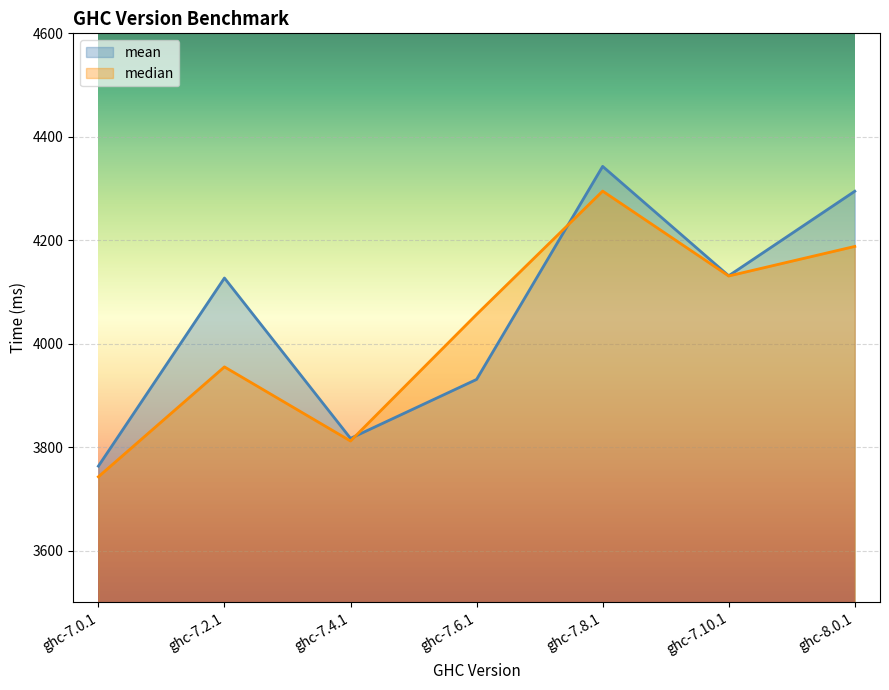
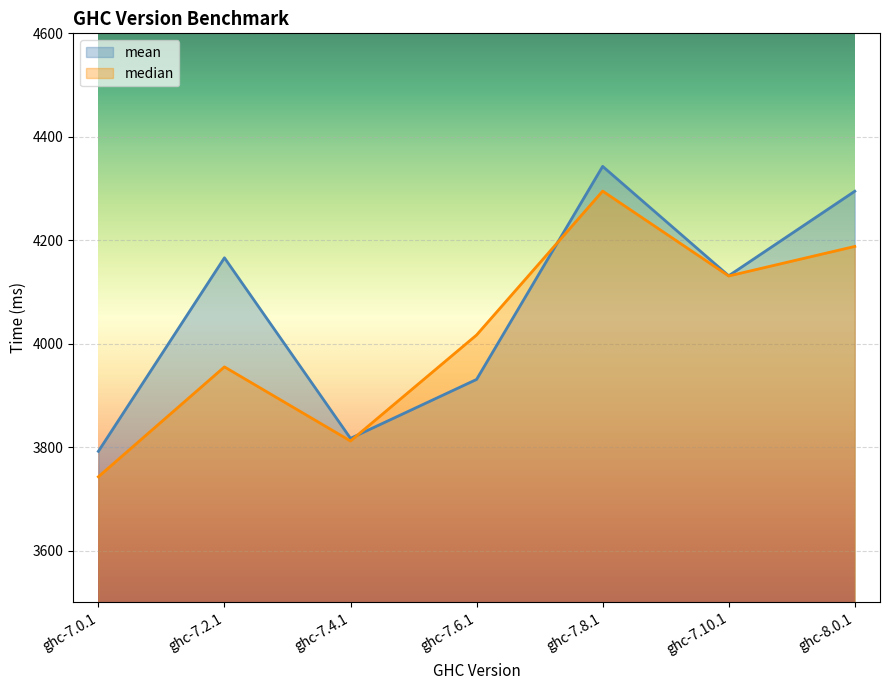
  {
    "mean": {
-     "ghc-7.0.1": 3760,
-     "ghc-7.2.1": 4130,
+     "ghc-7.0.1": 3790,
+     "ghc-7.2.1": 4170,
      "ghc-7.4.1": 3820,
      "ghc-7.6.1": 3930,
      "ghc-7.8.1": 4340,
      "ghc-8.0.1": 4290
    },
    "median": {
      "ghc-7.0.1": 3740,
      "ghc-7.2.1": 3960,
      "ghc-7.4.1": 3810,
-     "ghc-7.6.1": 4060,
+     "ghc-7.6.1": 4020,
      "ghc-7.8.1": 4290,
      "ghc-8.0.1": 4190
    }
  }
